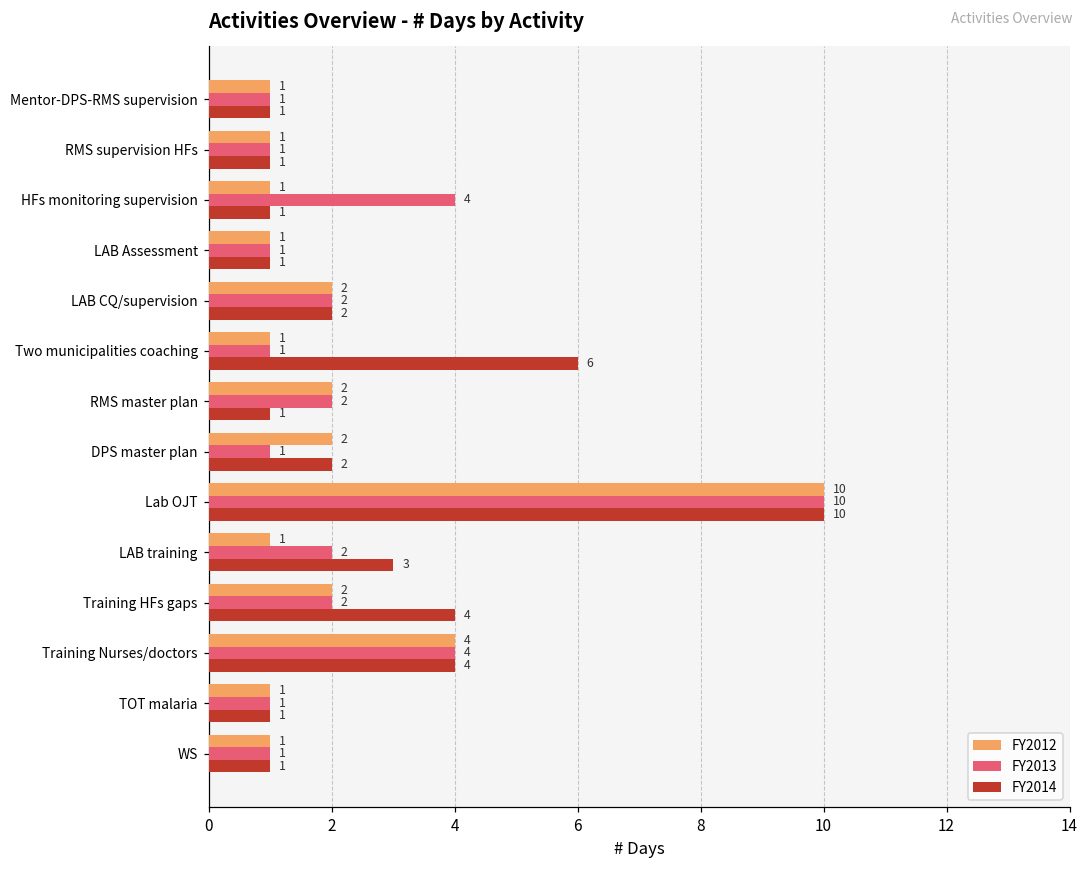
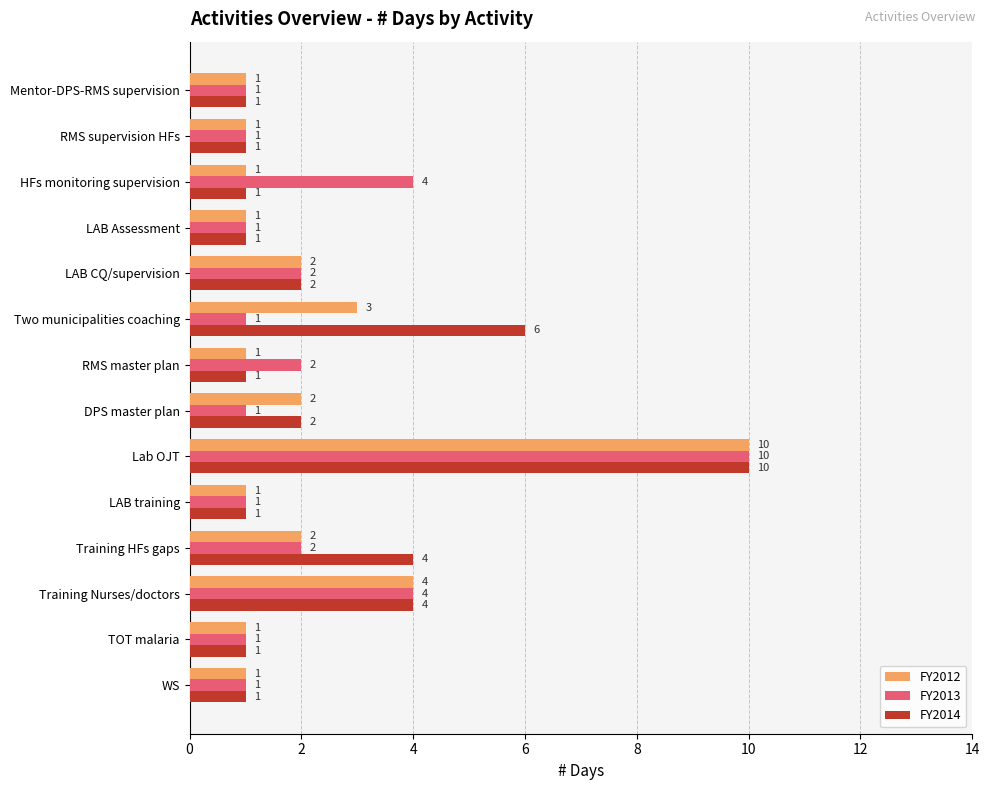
  {
    "FY2012": {
      "Mentor-DPS-RMS supervision": 1,
      "RMS supervision HFs": 1,
      "HFs monitoring supervision": 1,
      "LAB Assessment": 1,
      "LAB CQ/supervision": 2,
-     "Two municipalities coaching": 1,
-     "RMS master plan": 2,
+     "Two municipalities coaching": 3,
+     "RMS master plan": 1,
      "DPS master plan": 2,
      "Lab OJT": 10,
      "LAB training": 1,
      "Training HFs gaps": 2,
      "Training Nurses/doctors": 4,
      "TOT malaria": 1,
      "WS": 1
    },
    "FY2013": {
      "Mentor-DPS-RMS supervision": 1,
      "RMS supervision HFs": 1,
      "HFs monitoring supervision": 4,
      "LAB Assessment": 1,
      "LAB CQ/supervision": 2,
      "Two municipalities coaching": 1,
      "RMS master plan": 2,
      "DPS master plan": 1,
      "Lab OJT": 10,
-     "LAB training": 2,
+     "LAB training": 1,
      "Training HFs gaps": 2,
      "Training Nurses/doctors": 4,
      "TOT malaria": 1,
      "WS": 1
    },
    "FY2014": {
      "Mentor-DPS-RMS supervision": 1,
      "RMS supervision HFs": 1,
      "HFs monitoring supervision": 1,
      "LAB Assessment": 1,
      "LAB CQ/supervision": 2,
      "Two municipalities coaching": 6,
      "RMS master plan": 1,
      "DPS master plan": 2,
      "Lab OJT": 10,
-     "LAB training": 3,
+     "LAB training": 1,
      "Training HFs gaps": 4,
      "Training Nurses/doctors": 4,
      "TOT malaria": 1,
      "WS": 1
    }
  }
